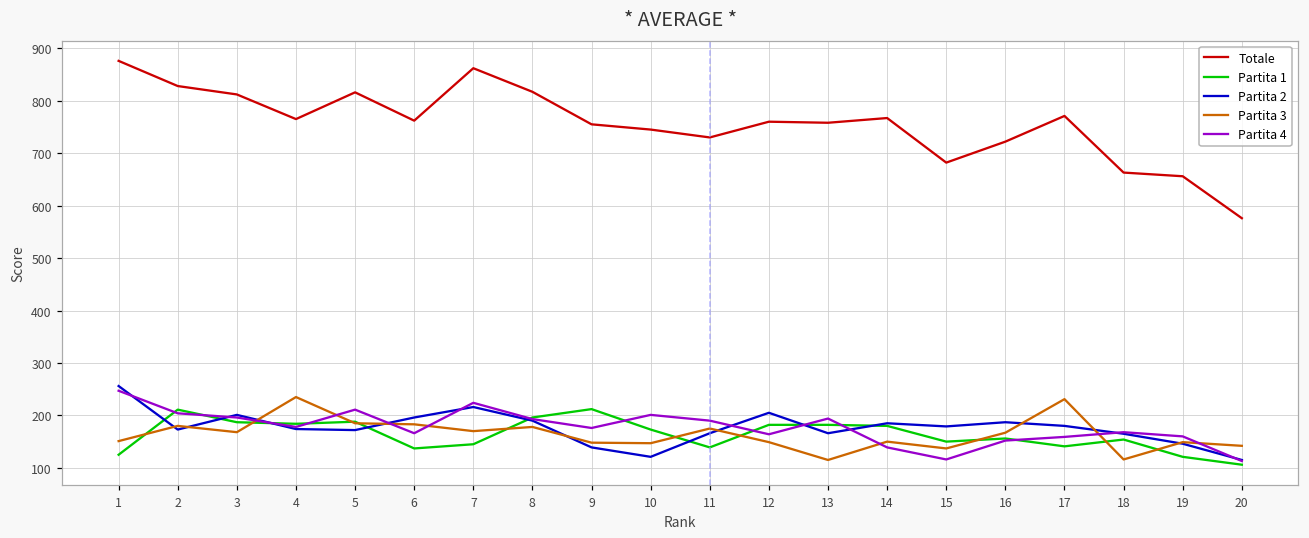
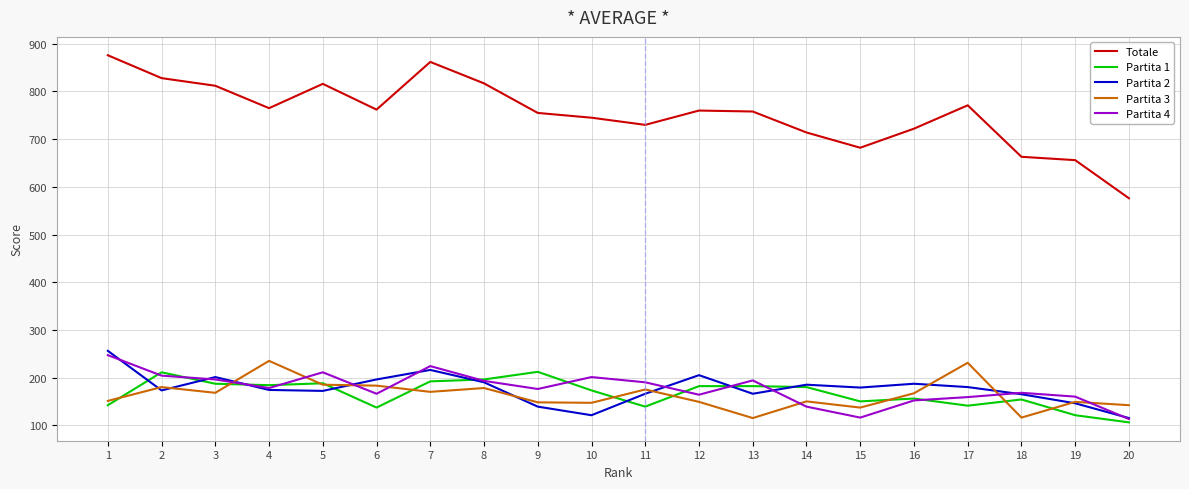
  {
    "Totale": {
      "1": 880,
      "2": 830,
      "3": 810,
      "4": 770,
      "5": 820,
      "6": 760,
      "7": 860,
      "8": 820,
      "9": 760,
      "10": 750,
      "11": 730,
      "12": 760,
      "13": 760,
-     "14": 770,
+     "14": 710,
      "15": 680,
      "16": 720,
      "17": 770,
      "18": 660,
      "19": 660,
      "20": 580
    },
    "Partita 1": {
-     "1": 130,
+     "1": 140,
      "2": 210,
      "3": 190,
      "4": 180,
      "6": 140,
-     "7": 150,
+     "7": 190,
      "9": 210,
      "10": 170,
      "11": 140,
      "12": 180,
      "13": 180,
      "15": 150,
      "17": 140,
      "18": 150,
      "19": 120,
      "20": 110
    },
    "Partita 2": {
      "1": 260,
      "2": 170,
      "5": 170,
      "6": 200,
      "7": 220,
      "9": 140,
      "10": 120,
      "11": 170,
      "12": 210,
      "13": 170,
      "15": 180,
      "16": 190,
      "17": 180
    },
    "Partita 3": {
      "1": 150,
      "2": 180,
      "3": 170,
      "4": 240,
      "6": 180,
      "7": 170,
      "8": 180,
      "9": 150,
      "10": 150,
      "11": 180,
      "12": 150,
      "13": 120,
      "14": 150,
      "15": 140,
      "16": 170,
      "17": 230,
      "18": 120,
      "20": 140
    },
    "Partita 4": {
      "1": 250,
      "2": 200,
      "5": 210,
      "6": 170,
      "7": 220,
      "9": 180,
      "10": 200,
      "11": 190,
      "12": 160,
      "13": 190,
      "14": 140,
      "15": 120,
      "17": 160,
      "19": 160
    }
  }
